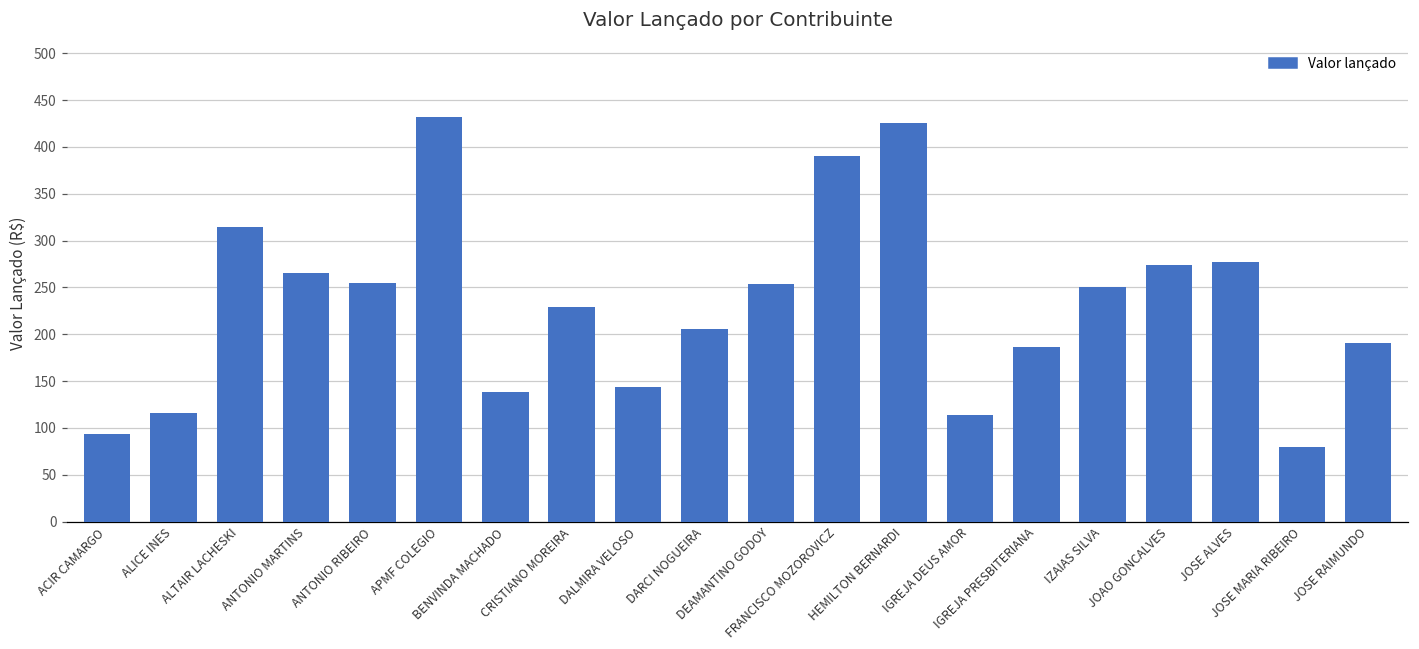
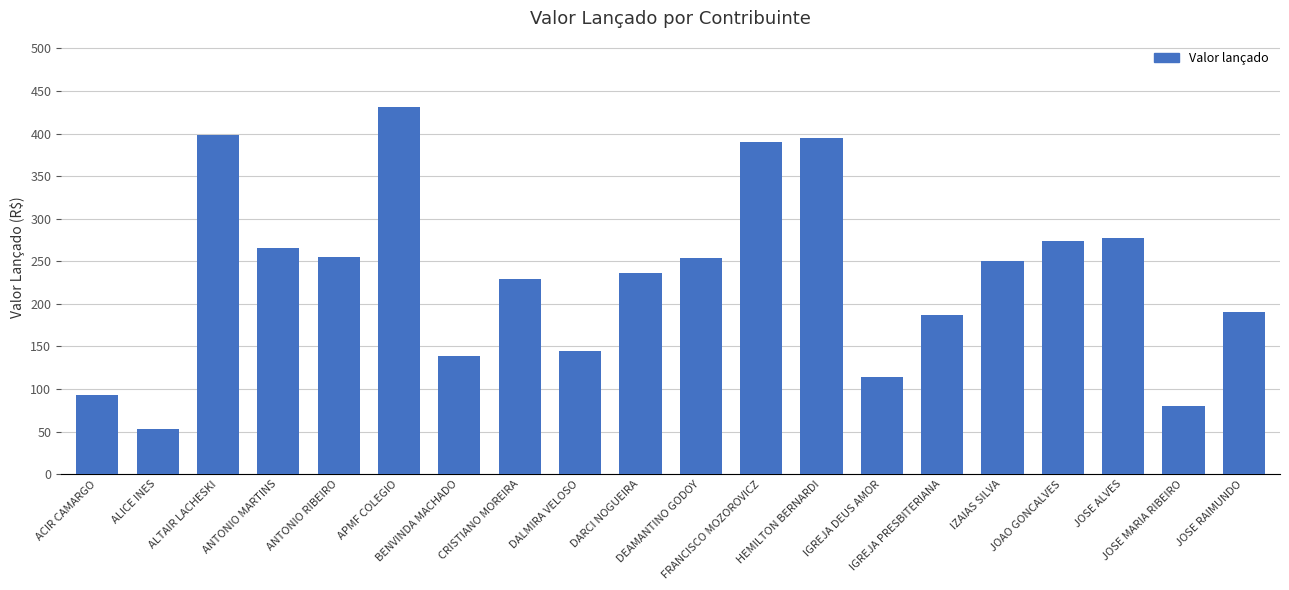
  {
    "ACIR CAMARGO": 90,
-   "ALICE INES": 120,
-   "ALTAIR LACHESKI": 310,
+   "ALICE INES": 50,
+   "ALTAIR LACHESKI": 400,
    "ANTONIO MARTINS": 270,
    "ANTONIO RIBEIRO": 260,
    "APMF COLEGIO": 430,
    "BENVINDA MACHADO": 140,
    "CRISTIANO MOREIRA": 230,
    "DALMIRA VELOSO": 140,
-   "DARCI NOGUEIRA": 210,
+   "DARCI NOGUEIRA": 240,
    "DEAMANTINO GODOY": 250,
    "FRANCISCO MOZOROVICZ": 390,
-   "HEMILTON BERNARDI": 430,
+   "HEMILTON BERNARDI": 390,
    "IGREJA DEUS AMOR": 110,
    "IGREJA PRESBITERIANA": 190,
    "IZAIAS SILVA": 250,
    "JOAO GONCALVES": 270,
    "JOSE ALVES": 280,
    "JOSE MARIA RIBEIRO": 80,
    "JOSE RAIMUNDO": 190
  }
